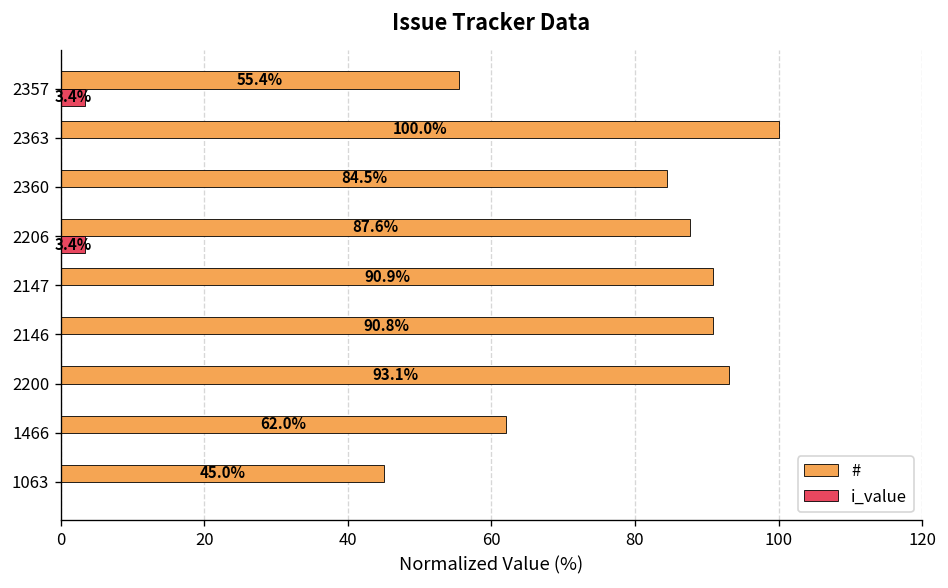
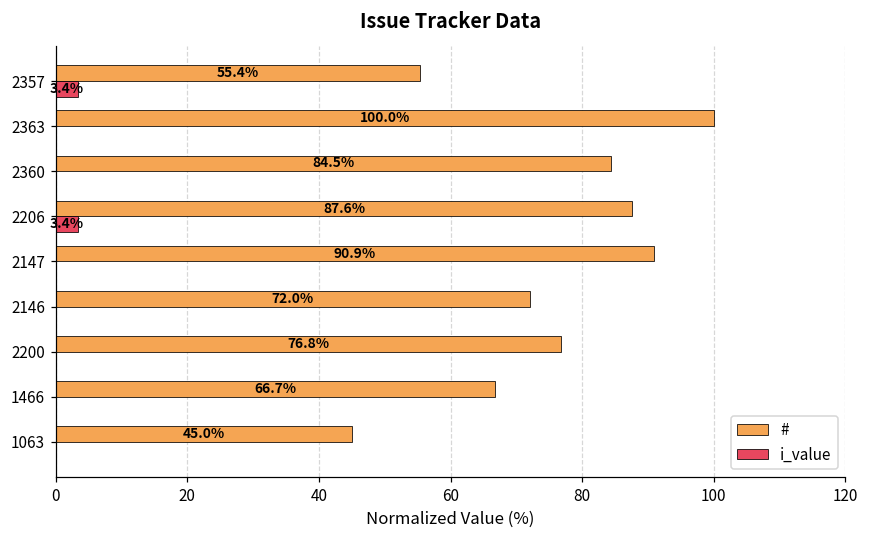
  {
    "#": {
      "2357": "55.4%",
      "2363": "100.0%",
      "2360": "84.5%",
      "2206": "87.6%",
      "2147": "90.9%",
-     "2146": "90.8%",
-     "2200": "93.1%",
-     "1466": "62.0%",
+     "2146": "72.0%",
+     "2200": "76.8%",
+     "1466": "66.7%",
      "1063": "45.0%"
    },
    "i_value": {
      "2357": "3.4%",
      "2206": "3.4%"
    }
  }
